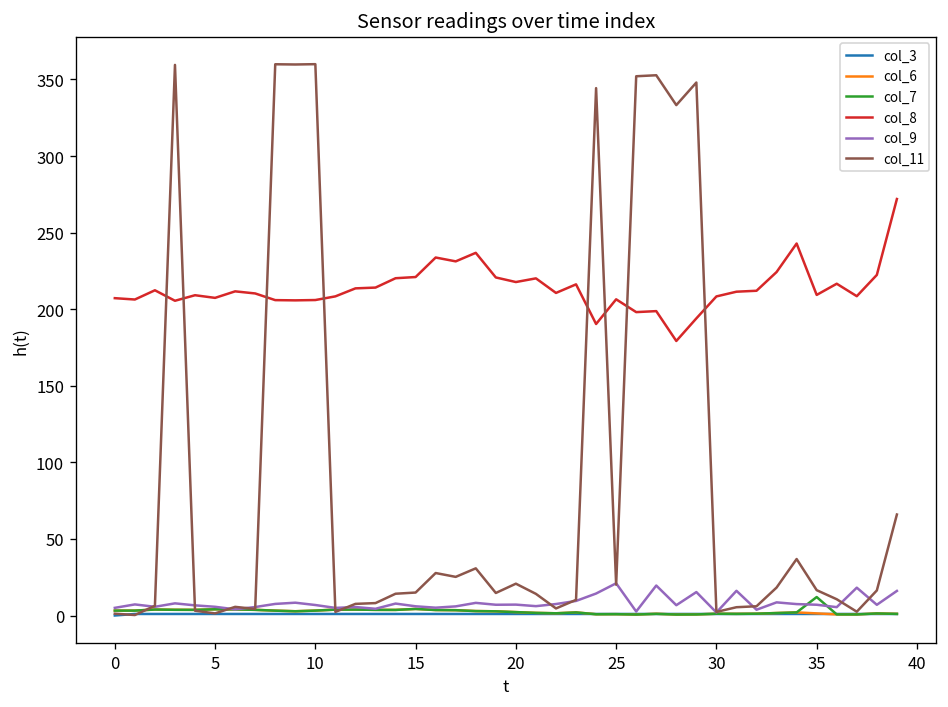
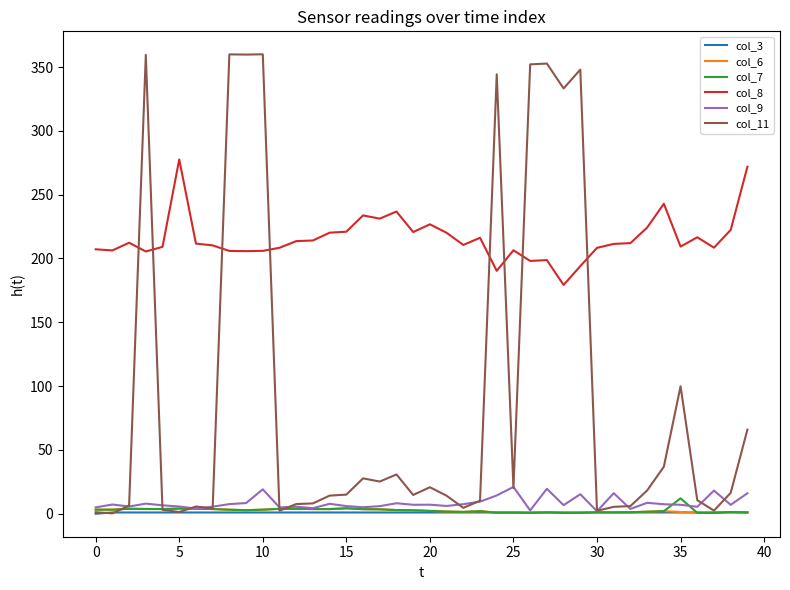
  {
    "col_3": {
      "10": 1,
      "15": 1
    },
    "col_7": {
      "35": 12
    },
    "col_8": {
      "0": 207,
-     "5": 207,
+     "5": 278,
      "10": 206,
      "15": 221,
-     "20": 218,
+     "20": 227,
      "25": 206,
      "30": 208,
      "35": 209
    },
    "col_9": {
-     "10": 7,
+     "10": 19,
      "20": 7,
      "35": 7
    },
    "col_11": {
      "10": 360,
      "15": 15,
      "20": 21,
-     "35": 17
+     "35": 100
    }
  }
